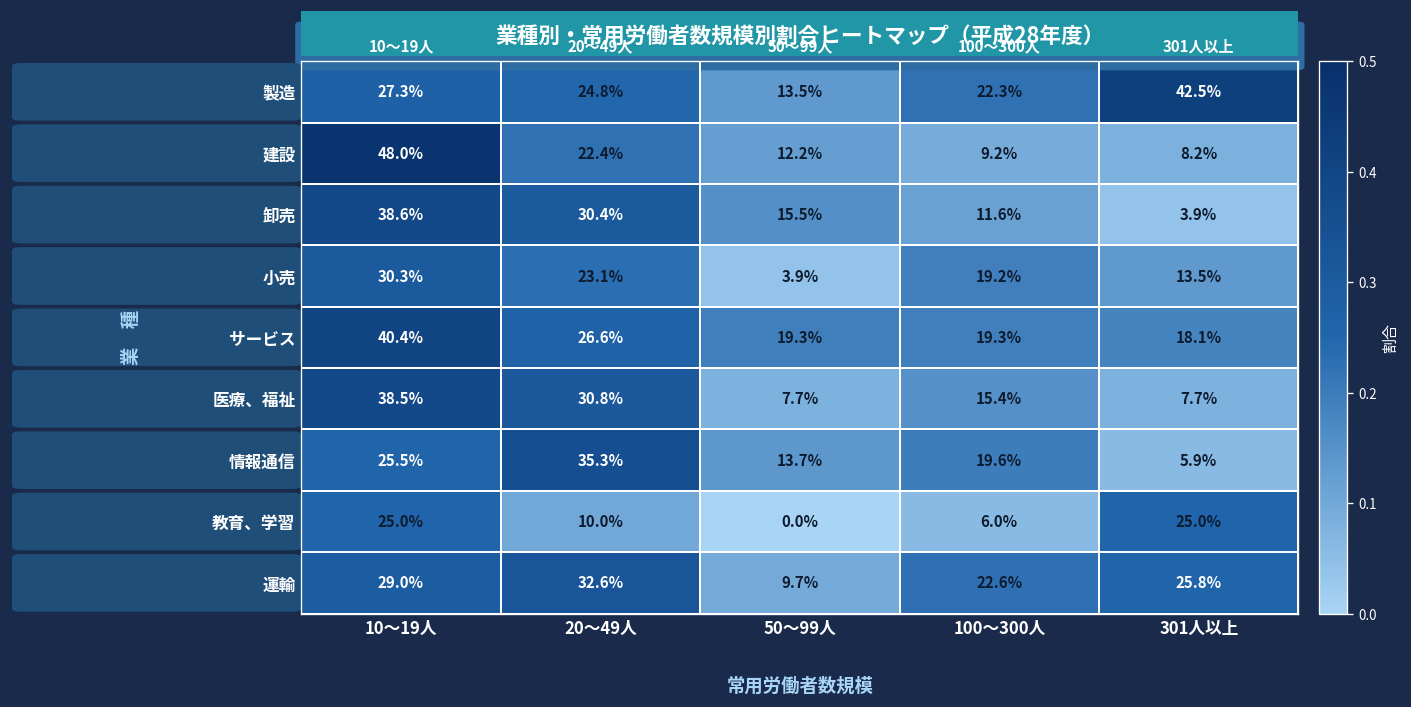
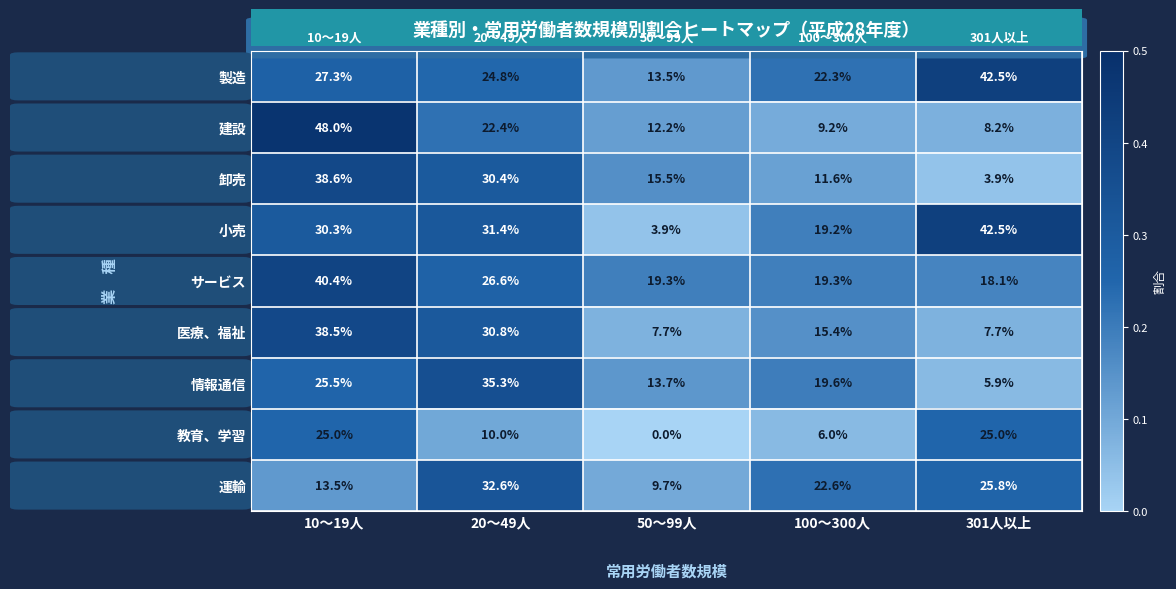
  {
    "製造": {
      "10～19人": "27.3%",
      "20～49人": "24.8%",
      "50～99人": "13.5%",
      "100～300人": "22.3%",
      "301人以上": "42.5%"
    },
    "建設": {
      "10～19人": "48.0%",
      "20～49人": "22.4%",
      "50～99人": "12.2%",
      "100～300人": "9.2%",
      "301人以上": "8.2%"
    },
    "卸売": {
      "10～19人": "38.6%",
      "20～49人": "30.4%",
      "50～99人": "15.5%",
      "100～300人": "11.6%",
      "301人以上": "3.9%"
    },
    "小売": {
      "10～19人": "30.3%",
-     "20～49人": "23.1%",
+     "20～49人": "31.4%",
      "50～99人": "3.9%",
      "100～300人": "19.2%",
-     "301人以上": "13.5%"
+     "301人以上": "42.5%"
    },
    "サービス": {
      "10～19人": "40.4%",
      "20～49人": "26.6%",
      "50～99人": "19.3%",
      "100～300人": "19.3%",
      "301人以上": "18.1%"
    },
    "医療、福祉": {
      "10～19人": "38.5%",
      "20～49人": "30.8%",
      "50～99人": "7.7%",
      "100～300人": "15.4%",
      "301人以上": "7.7%"
    },
    "情報通信": {
      "10～19人": "25.5%",
      "20～49人": "35.3%",
      "50～99人": "13.7%",
      "100～300人": "19.6%",
      "301人以上": "5.9%"
    },
    "教育、学習": {
      "10～19人": "25.0%",
      "20～49人": "10.0%",
      "50～99人": "0.0%",
      "100～300人": "6.0%",
      "301人以上": "25.0%"
    },
    "運輸": {
-     "10～19人": "29.0%",
+     "10～19人": "13.5%",
      "20～49人": "32.6%",
      "50～99人": "9.7%",
      "100～300人": "22.6%",
      "301人以上": "25.8%"
    }
  }
